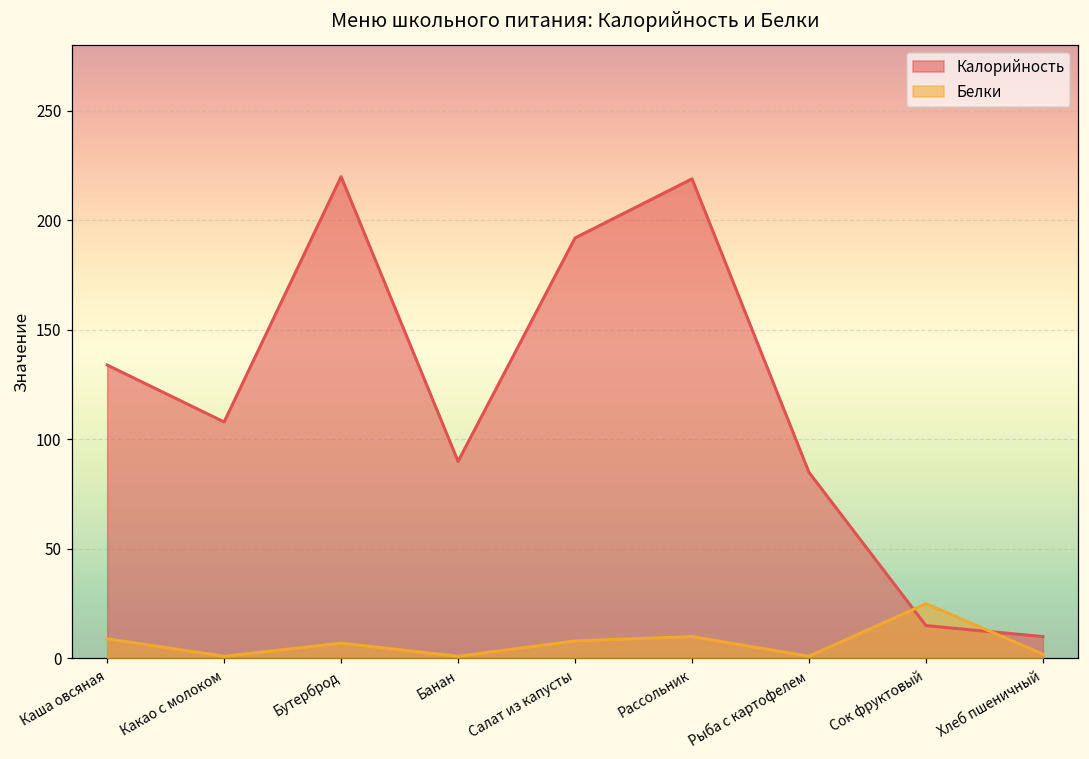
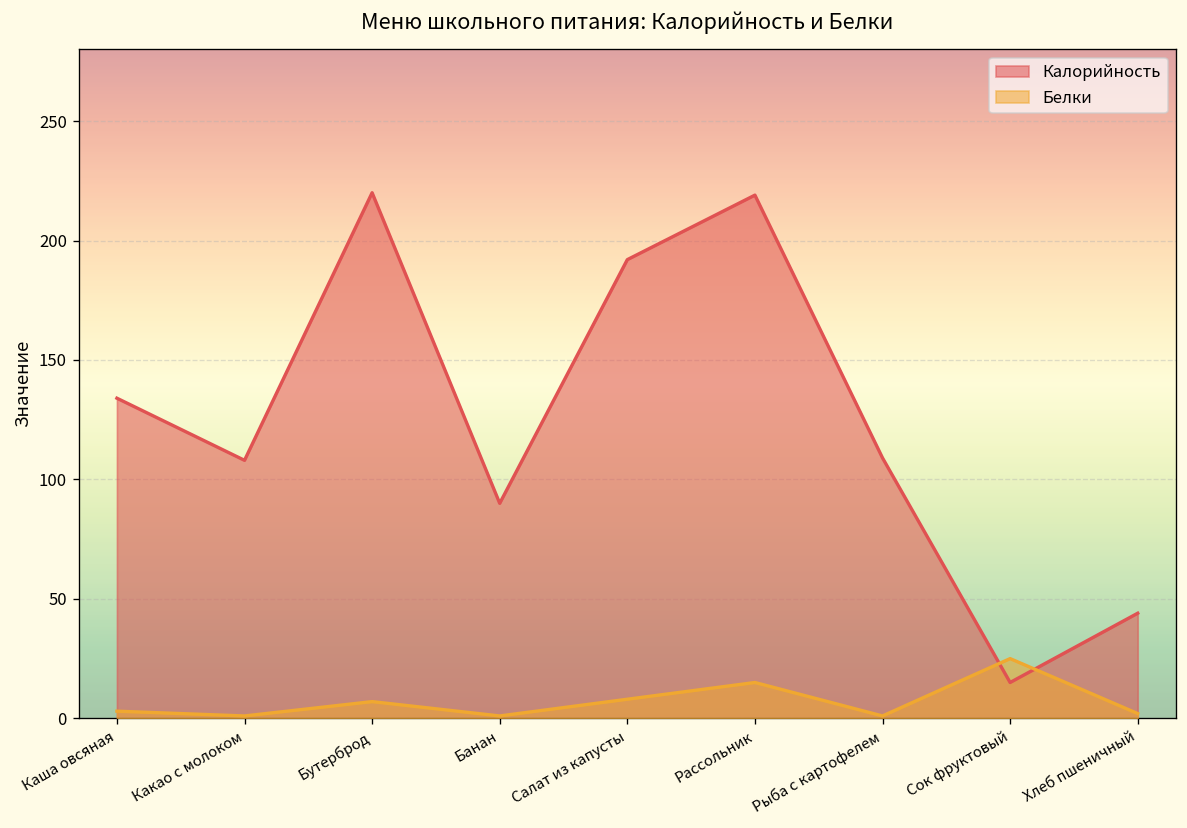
  {
    "Калорийность": {
      "Каша овсяная": 134,
      "Какао с молоком": 108,
      "Бутерброд": 220,
      "Банан": 90,
      "Салат из капусты": 192,
      "Рассольник": 219,
-     "Рыба с картофелем": 85,
+     "Рыба с картофелем": 109,
      "Сок фруктовый": 15,
-     "Хлеб пшеничный": 10
+     "Хлеб пшеничный": 44
    },
    "Белки": {
-     "Каша овсяная": 9,
+     "Каша овсяная": 3,
      "Какао с молоком": 1,
      "Бутерброд": 7,
      "Банан": 1,
      "Салат из капусты": 8,
-     "Рассольник": 10,
+     "Рассольник": 15,
      "Рыба с картофелем": 1,
      "Сок фруктовый": 25,
      "Хлеб пшеничный": 2
    }
  }
